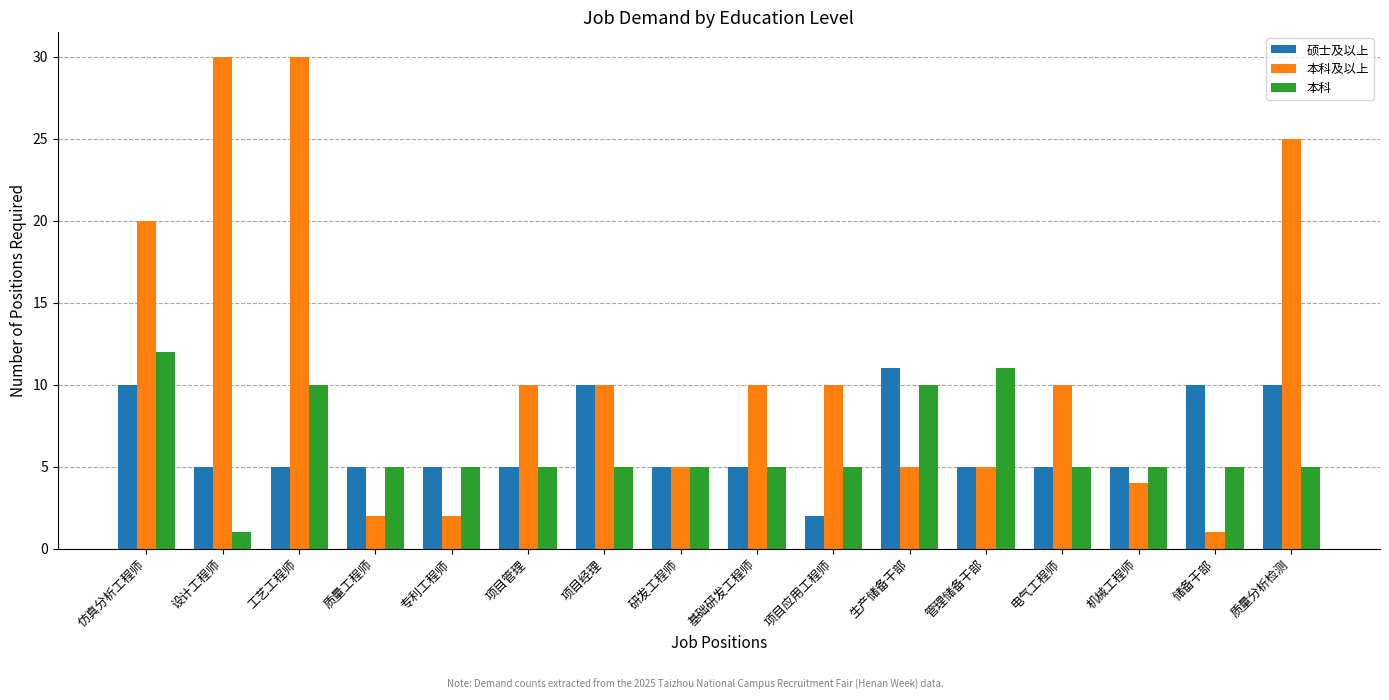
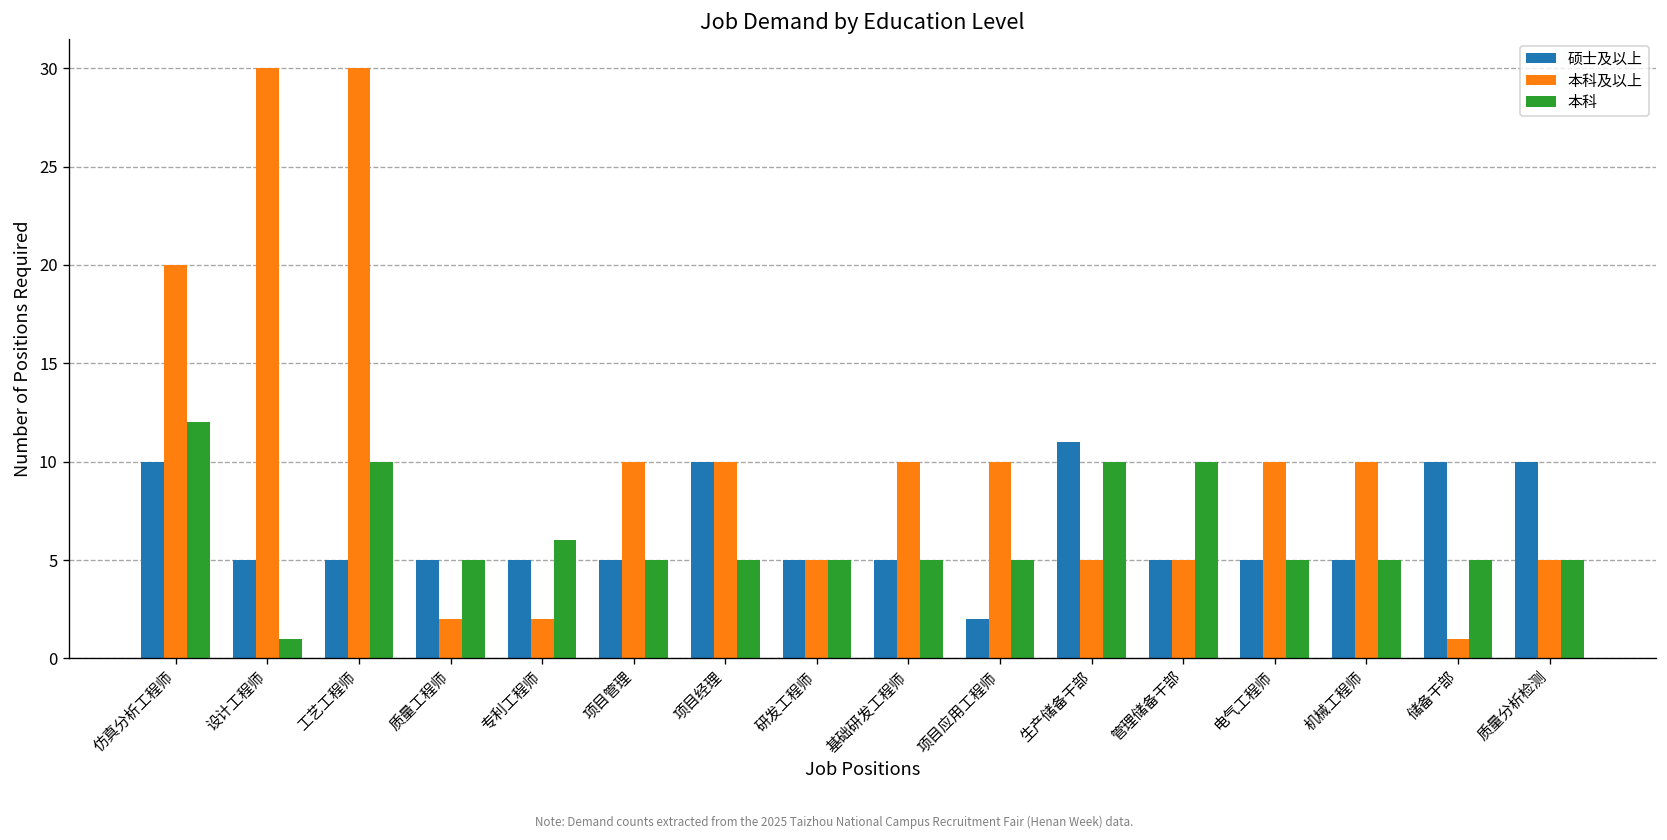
  {
    "硕士及以上": {
      "仿真分析工程师": 10,
      "设计工程师": 5,
      "工艺工程师": 5,
      "质量工程师": 5,
      "专利工程师": 5,
      "项目管理": 5,
      "项目经理": 10,
      "研发工程师": 5,
      "基础研发工程师": 5,
      "项目应用工程师": 2,
      "生产储备干部": 11,
      "管理储备干部": 5,
      "电气工程师": 5,
      "机械工程师": 5,
      "储备干部": 10,
      "质量分析检测": 10
    },
    "本科及以上": {
      "仿真分析工程师": 20,
      "设计工程师": 30,
      "工艺工程师": 30,
      "质量工程师": 2,
      "专利工程师": 2,
      "项目管理": 10,
      "项目经理": 10,
      "研发工程师": 5,
      "基础研发工程师": 10,
      "项目应用工程师": 10,
      "生产储备干部": 5,
      "管理储备干部": 5,
      "电气工程师": 10,
-     "机械工程师": 4,
+     "机械工程师": 10,
      "储备干部": 1,
-     "质量分析检测": 25
+     "质量分析检测": 5
    },
    "本科": {
      "仿真分析工程师": 12,
      "设计工程师": 1,
      "工艺工程师": 10,
      "质量工程师": 5,
-     "专利工程师": 5,
+     "专利工程师": 6,
      "项目管理": 5,
      "项目经理": 5,
      "研发工程师": 5,
      "基础研发工程师": 5,
      "项目应用工程师": 5,
      "生产储备干部": 10,
-     "管理储备干部": 11,
+     "管理储备干部": 10,
      "电气工程师": 5,
      "机械工程师": 5,
      "储备干部": 5,
      "质量分析检测": 5
    }
  }
